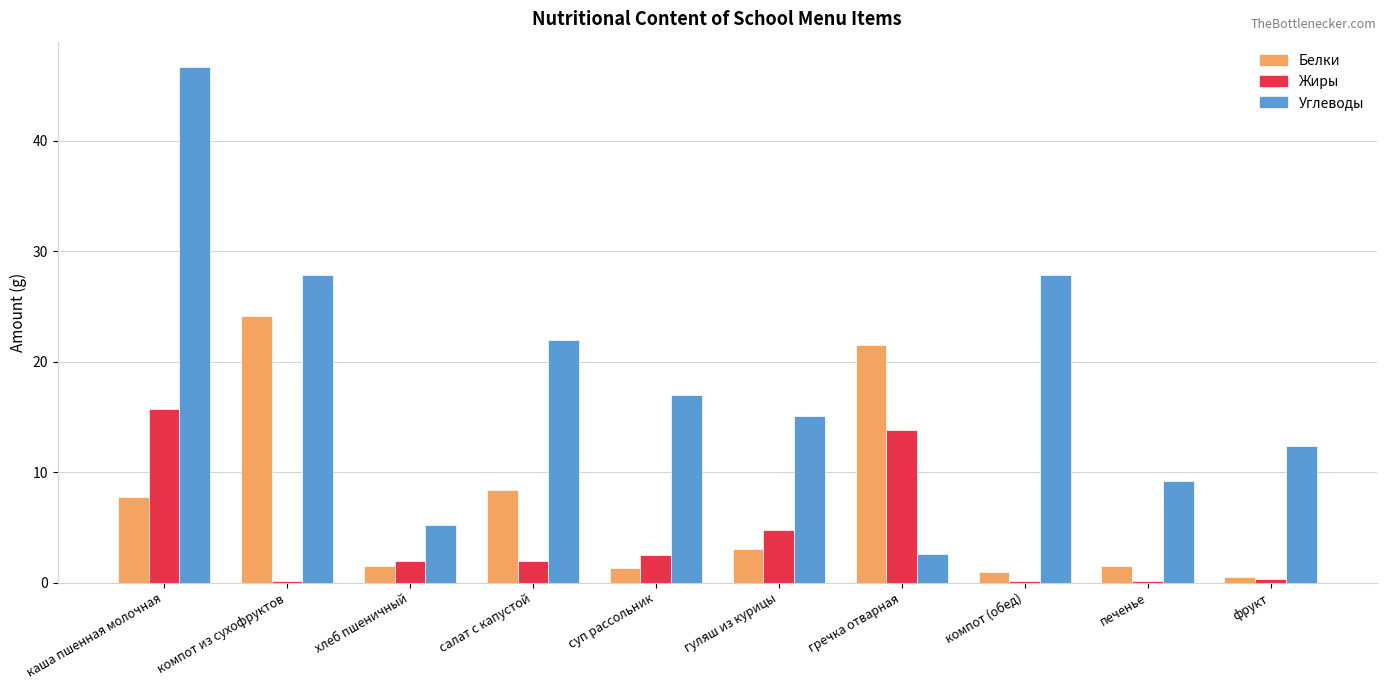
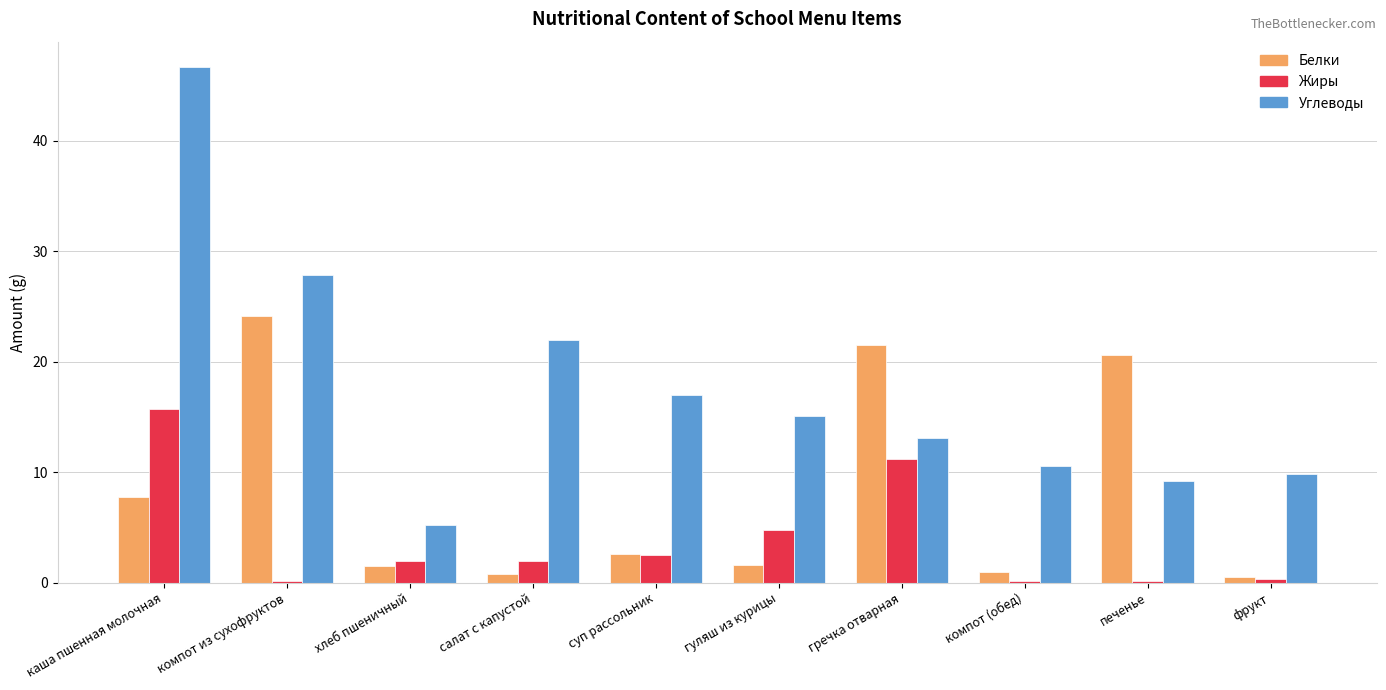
  {
    "Белки": {
      "каша пшенная молочная": 7.8,
      "компот из сухофруктов": 24.2,
      "хлеб пшеничный": 1.5,
-     "салат с капустой": 8.4,
-     "суп рассольник": 1.3,
-     "гуляш из курицы": 3.1,
+     "салат с капустой": 0.8,
+     "суп рассольник": 2.6,
+     "гуляш из курицы": 1.6,
      "гречка отварная": 21.5,
      "компот (обед)": 1.0,
-     "печенье": 1.5,
+     "печенье": 20.6,
      "фрукт": 0.5
    },
    "Жиры": {
      "каша пшенная молочная": 15.7,
      "хлеб пшеничный": 2.0,
      "салат с капустой": 2.0,
      "суп рассольник": 2.5,
      "гуляш из курицы": 4.8,
-     "гречка отварная": 13.8,
+     "гречка отварная": 11.2,
      "фрукт": 0.4
    },
    "Углеводы": {
      "каша пшенная молочная": 46.7,
      "компот из сухофруктов": 27.9,
      "хлеб пшеничный": 5.2,
      "салат с капустой": 21.9,
      "суп рассольник": 17.0,
      "гуляш из курицы": 15.1,
-     "гречка отварная": 2.6,
-     "компот (обед)": 27.9,
+     "гречка отварная": 13.1,
+     "компот (обед)": 10.6,
      "печенье": 9.2,
-     "фрукт": 12.4
+     "фрукт": 9.8
    }
  }
